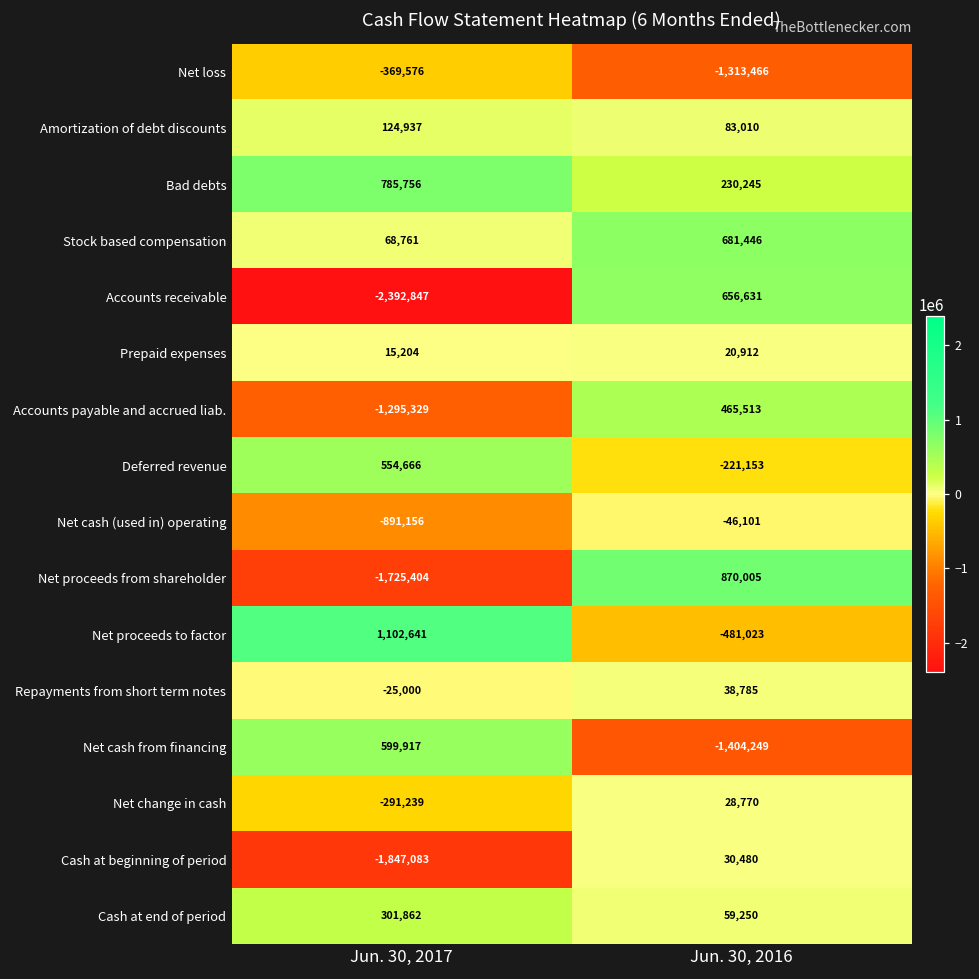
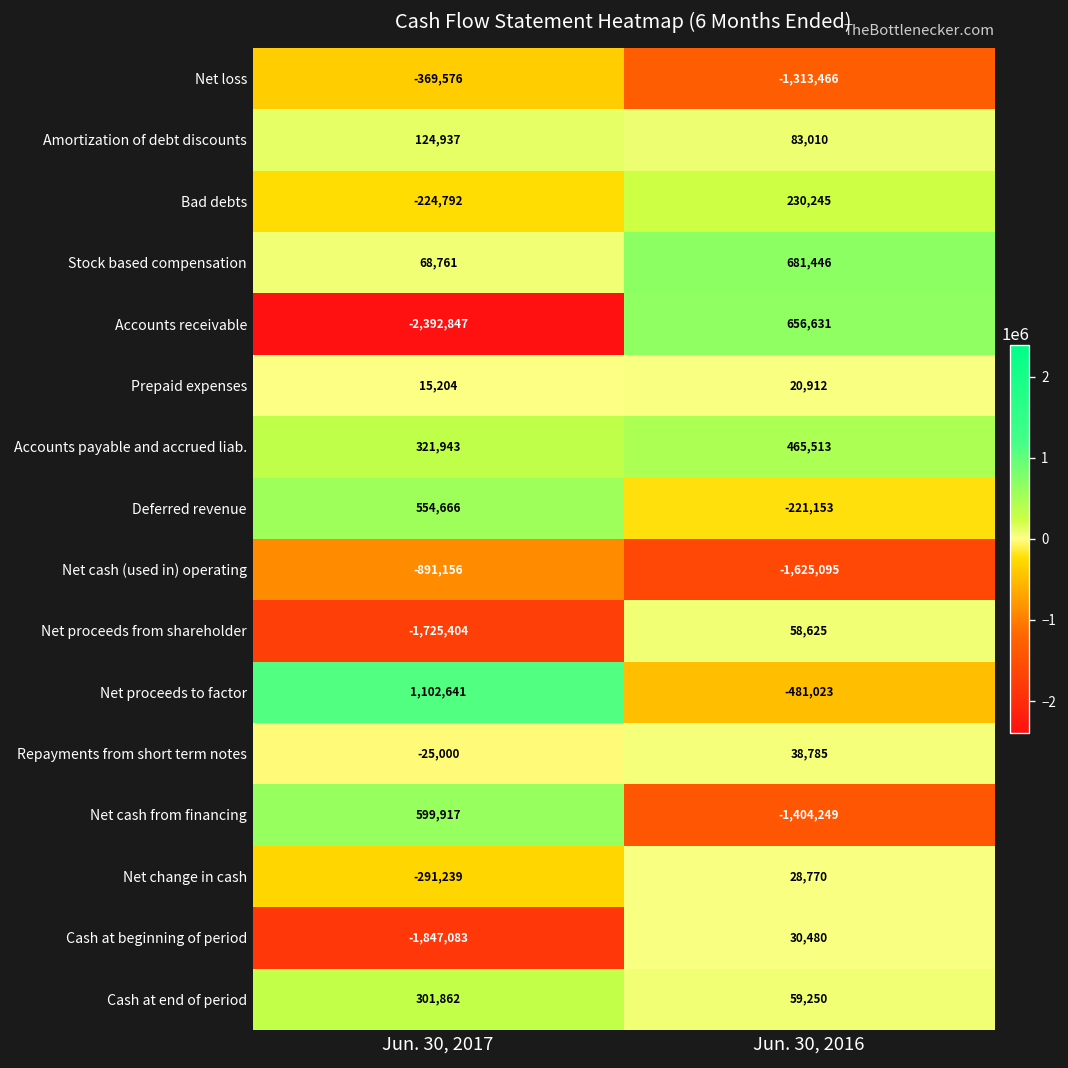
  {
    "Net loss": {
      "Jun. 30, 2017": "-369,576",
      "Jun. 30, 2016": "-1,313,466"
    },
    "Amortization of debt discounts": {
      "Jun. 30, 2017": "124,937",
      "Jun. 30, 2016": "83,010"
    },
    "Bad debts": {
-     "Jun. 30, 2017": "785,756",
+     "Jun. 30, 2017": "-224,792",
      "Jun. 30, 2016": "230,245"
    },
    "Stock based compensation": {
      "Jun. 30, 2017": "68,761",
      "Jun. 30, 2016": "681,446"
    },
    "Accounts receivable": {
      "Jun. 30, 2017": "-2,392,847",
      "Jun. 30, 2016": "656,631"
    },
    "Prepaid expenses": {
      "Jun. 30, 2017": "15,204",
      "Jun. 30, 2016": "20,912"
    },
    "Accounts payable and accrued liab.": {
-     "Jun. 30, 2017": "-1,295,329",
+     "Jun. 30, 2017": "321,943",
      "Jun. 30, 2016": "465,513"
    },
    "Deferred revenue": {
      "Jun. 30, 2017": "554,666",
      "Jun. 30, 2016": "-221,153"
    },
    "Net cash (used in) operating": {
      "Jun. 30, 2017": "-891,156",
-     "Jun. 30, 2016": "-46,101"
+     "Jun. 30, 2016": "-1,625,095"
    },
    "Net proceeds from shareholder": {
      "Jun. 30, 2017": "-1,725,404",
-     "Jun. 30, 2016": "870,005"
+     "Jun. 30, 2016": "58,625"
    },
    "Net proceeds to factor": {
      "Jun. 30, 2017": "1,102,641",
      "Jun. 30, 2016": "-481,023"
    },
    "Repayments from short term notes": {
      "Jun. 30, 2017": "-25,000",
      "Jun. 30, 2016": "38,785"
    },
    "Net cash from financing": {
      "Jun. 30, 2017": "599,917",
      "Jun. 30, 2016": "-1,404,249"
    },
    "Net change in cash": {
      "Jun. 30, 2017": "-291,239",
      "Jun. 30, 2016": "28,770"
    },
    "Cash at beginning of period": {
      "Jun. 30, 2017": "-1,847,083",
      "Jun. 30, 2016": "30,480"
    },
    "Cash at end of period": {
      "Jun. 30, 2017": "301,862",
      "Jun. 30, 2016": "59,250"
    }
  }
